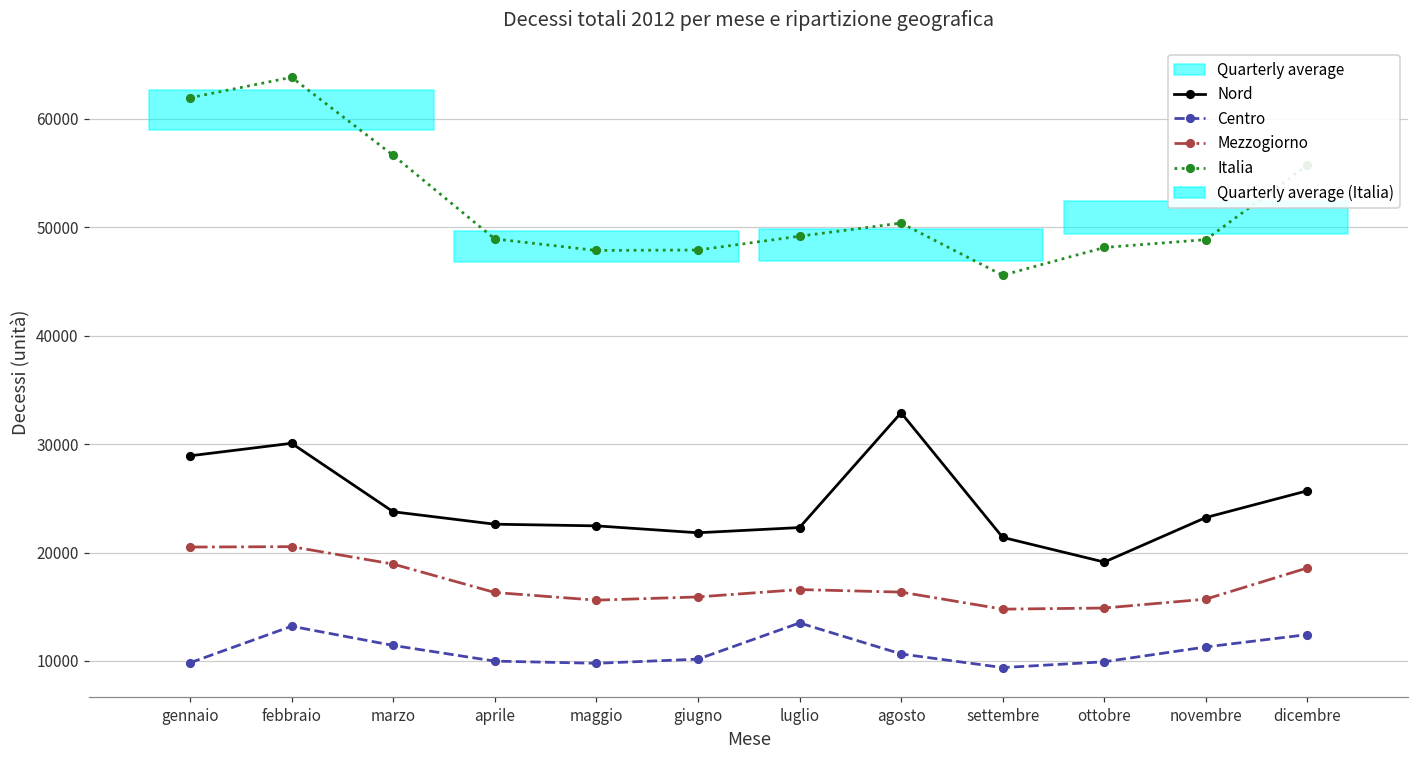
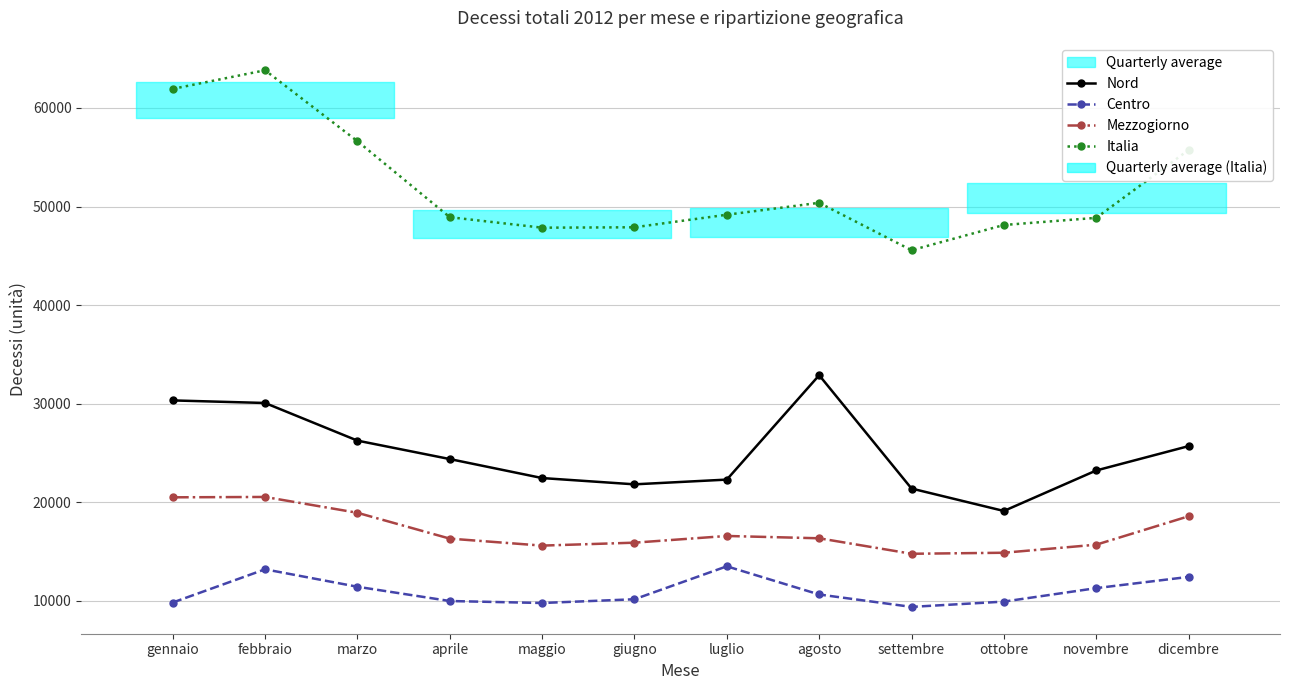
  {
    "Nord": {
-     "gennaio": 29000,
+     "gennaio": 30000,
      "febbraio": 30000,
-     "marzo": 24000,
-     "aprile": 23000,
+     "marzo": 26000,
+     "aprile": 24000,
      "maggio": 22000,
      "giugno": 22000,
      "luglio": 22000,
      "agosto": 33000,
      "settembre": 21000,
      "ottobre": 19000,
      "novembre": 23000,
      "dicembre": 26000
    },
    "Centro": {
      "gennaio": 10000,
      "febbraio": 13000,
      "marzo": 11000,
      "aprile": 10000,
      "maggio": 10000,
      "giugno": 10000,
      "luglio": 14000,
      "agosto": 11000,
      "settembre": 9000,
      "ottobre": 10000,
      "novembre": 11000,
      "dicembre": 12000
    }
  }
